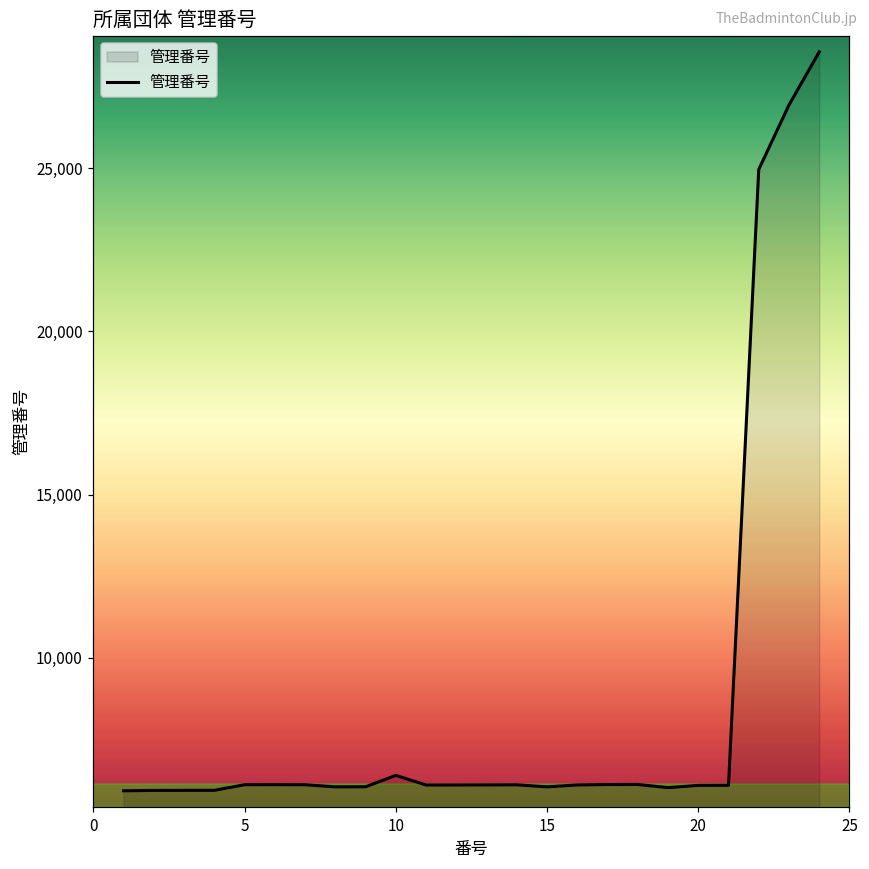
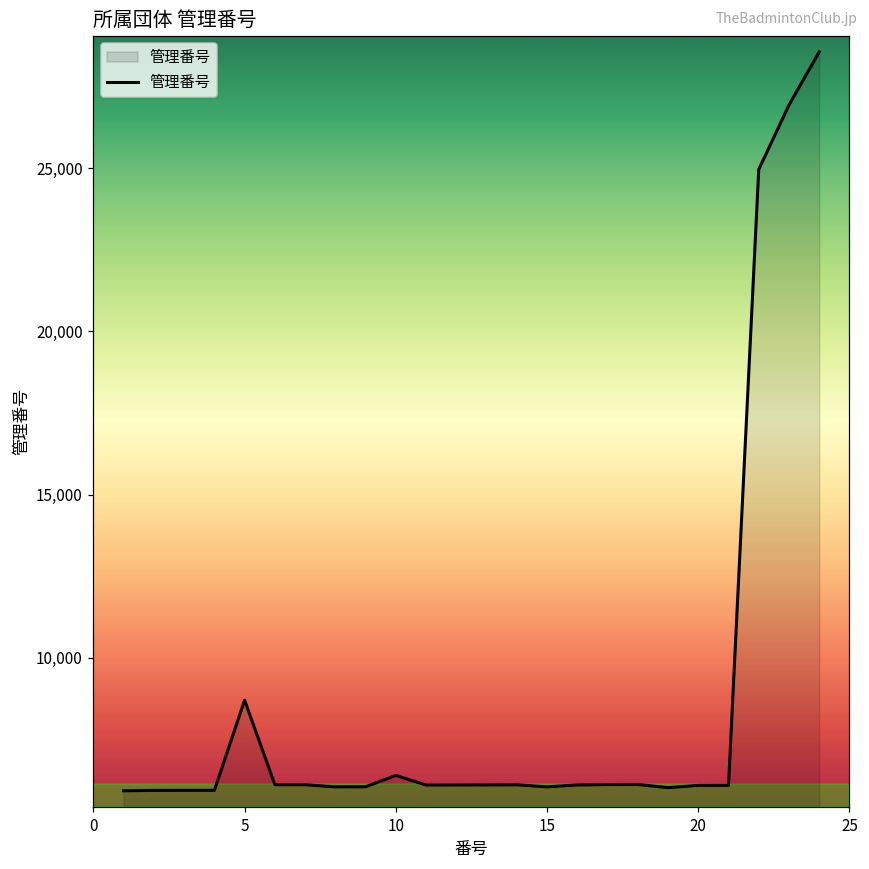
  {
-   "5": "6,100",
+   "5": "8,700",
    "10": "6,400",
    "15": "6,000",
    "20": "6,100"
  }
